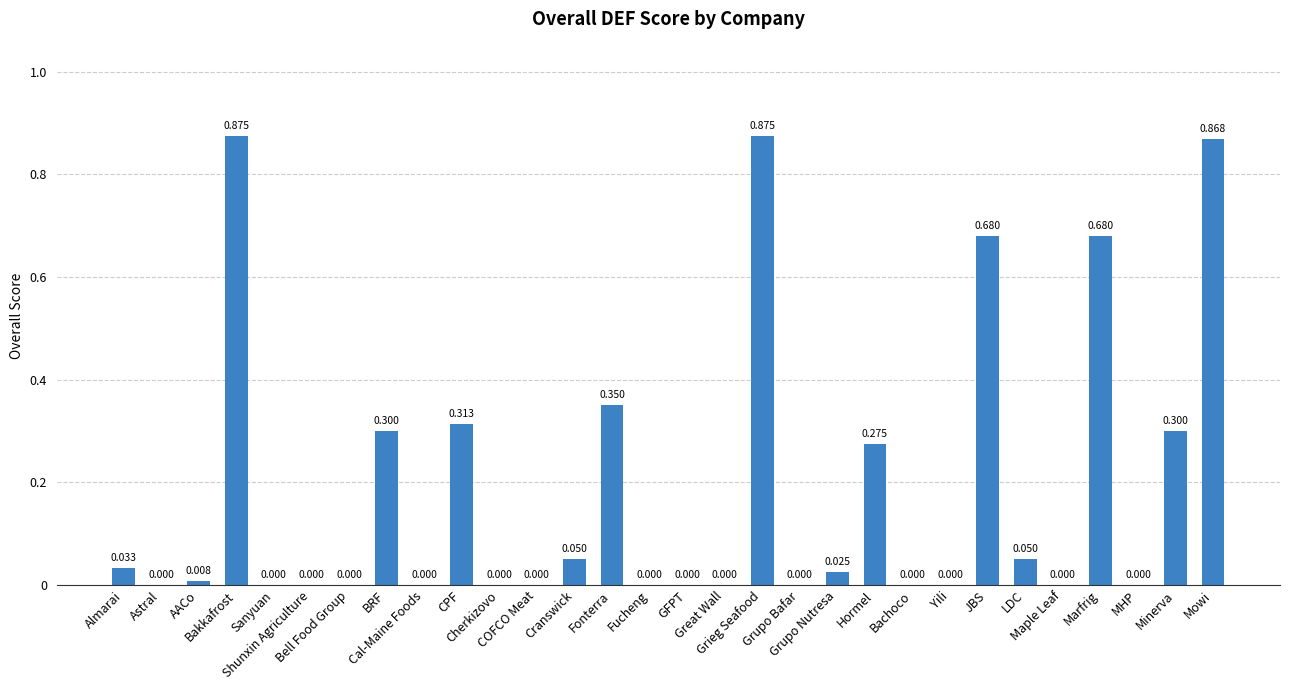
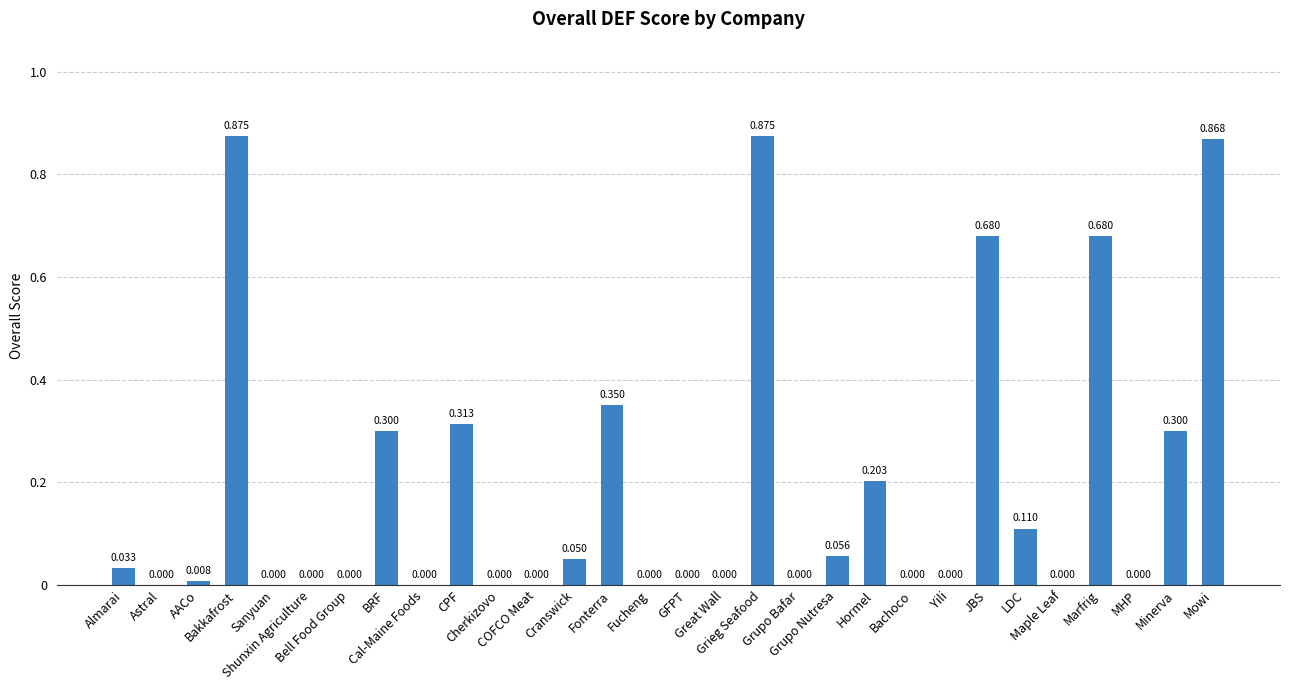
  {
    "Almarai": 0.033,
    "Astral": 0.000,
    "AACo": 0.008,
    "Bakkafrost": 0.875,
    "Sanyuan": 0.000,
    "Shunxin Agriculture": 0.000,
    "Bell Food Group": 0.000,
    "BRF": 0.300,
    "Cal-Maine Foods": 0.000,
    "CPF": 0.313,
    "Cherkizovo": 0.000,
    "COFCO Meat": 0.000,
    "Cranswick": 0.050,
    "Fonterra": 0.350,
    "Fucheng": 0.000,
    "GFPT": 0.000,
    "Great Wall": 0.000,
    "Grieg Seafood": 0.875,
    "Grupo Bafar": 0.000,
-   "Grupo Nutresa": 0.025,
-   "Hormel": 0.275,
+   "Grupo Nutresa": 0.056,
+   "Hormel": 0.203,
    "Bachoco": 0.000,
    "Yili": 0.000,
    "JBS": 0.680,
-   "LDC": 0.050,
+   "LDC": 0.110,
    "Maple Leaf": 0.000,
    "Marfrig": 0.680,
    "MHP": 0.000,
    "Minerva": 0.300,
    "Mowi": 0.868
  }
